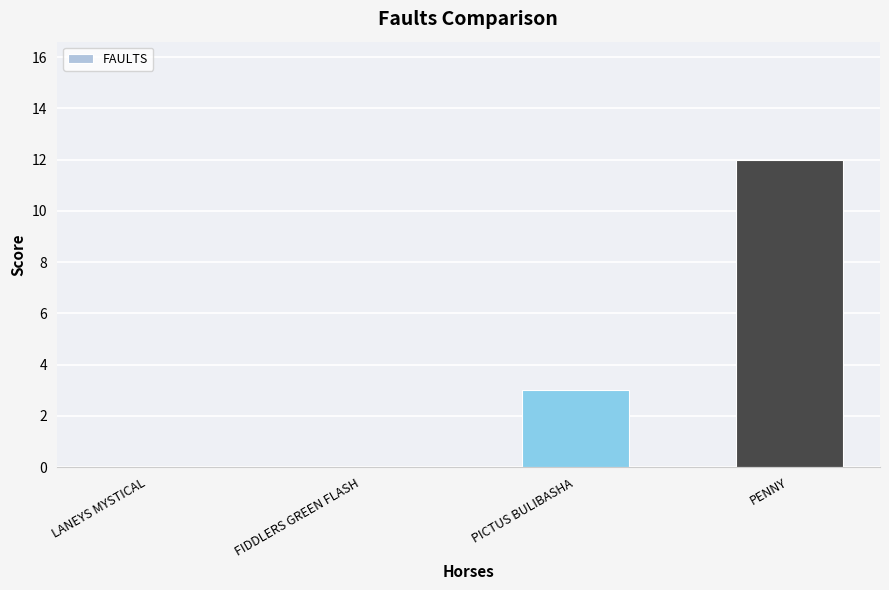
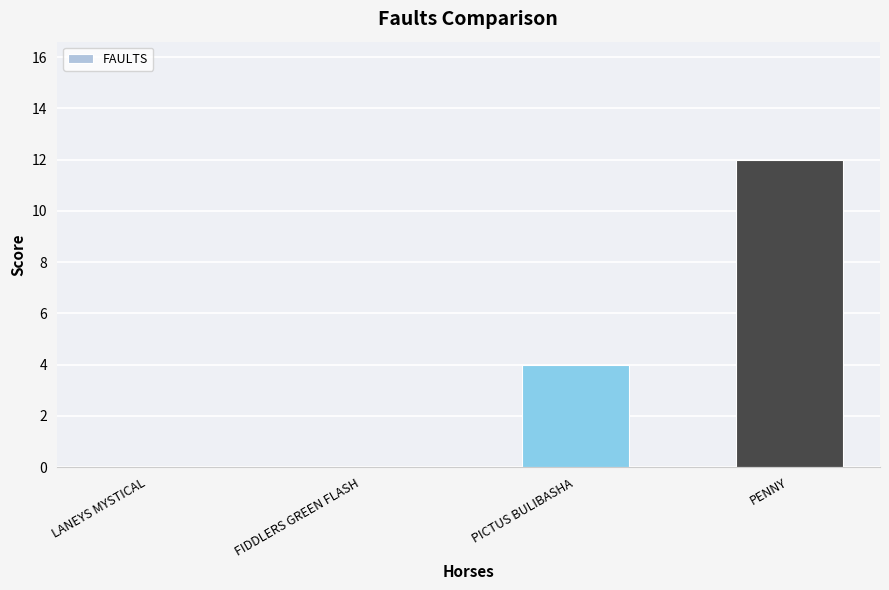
  {
    "LANEYS MYSTICAL": 0,
    "FIDDLERS GREEN FLASH": 0,
-   "PICTUS BULIBASHA": 3,
+   "PICTUS BULIBASHA": 4,
    "PENNY": 12
  }
